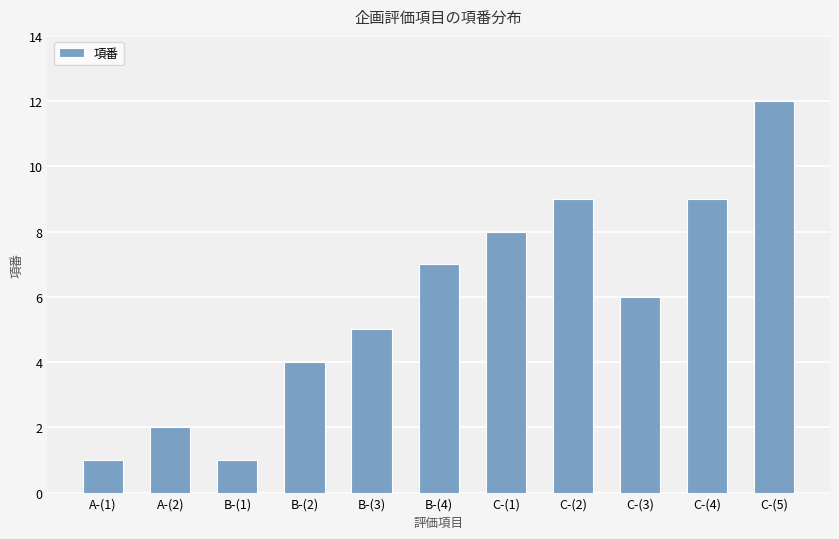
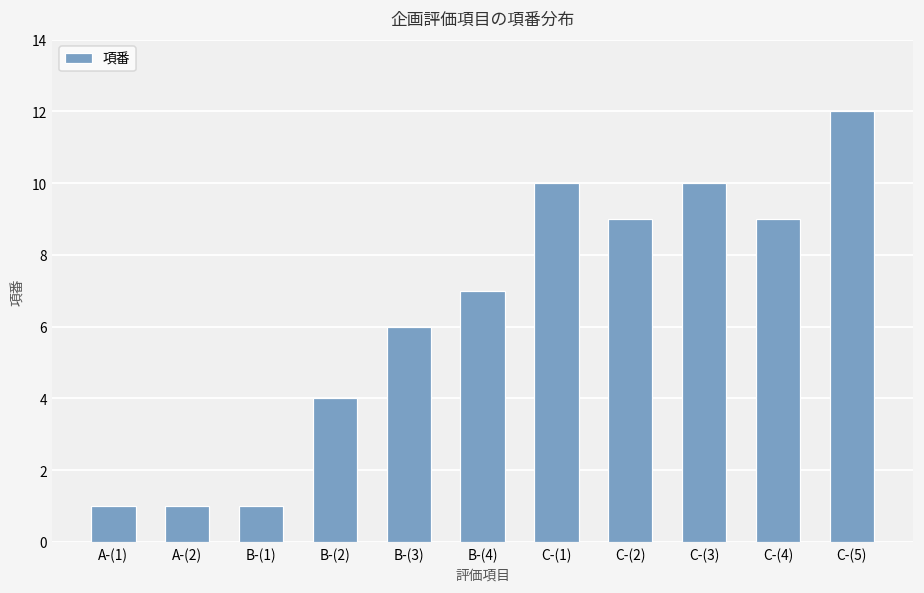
  {
    "A-(1)": 1,
-   "A-(2)": 2,
+   "A-(2)": 1,
    "B-(1)": 1,
    "B-(2)": 4,
-   "B-(3)": 5,
+   "B-(3)": 6,
    "B-(4)": 7,
-   "C-(1)": 8,
+   "C-(1)": 10,
    "C-(2)": 9,
-   "C-(3)": 6,
+   "C-(3)": 10,
    "C-(4)": 9,
    "C-(5)": 12
  }
